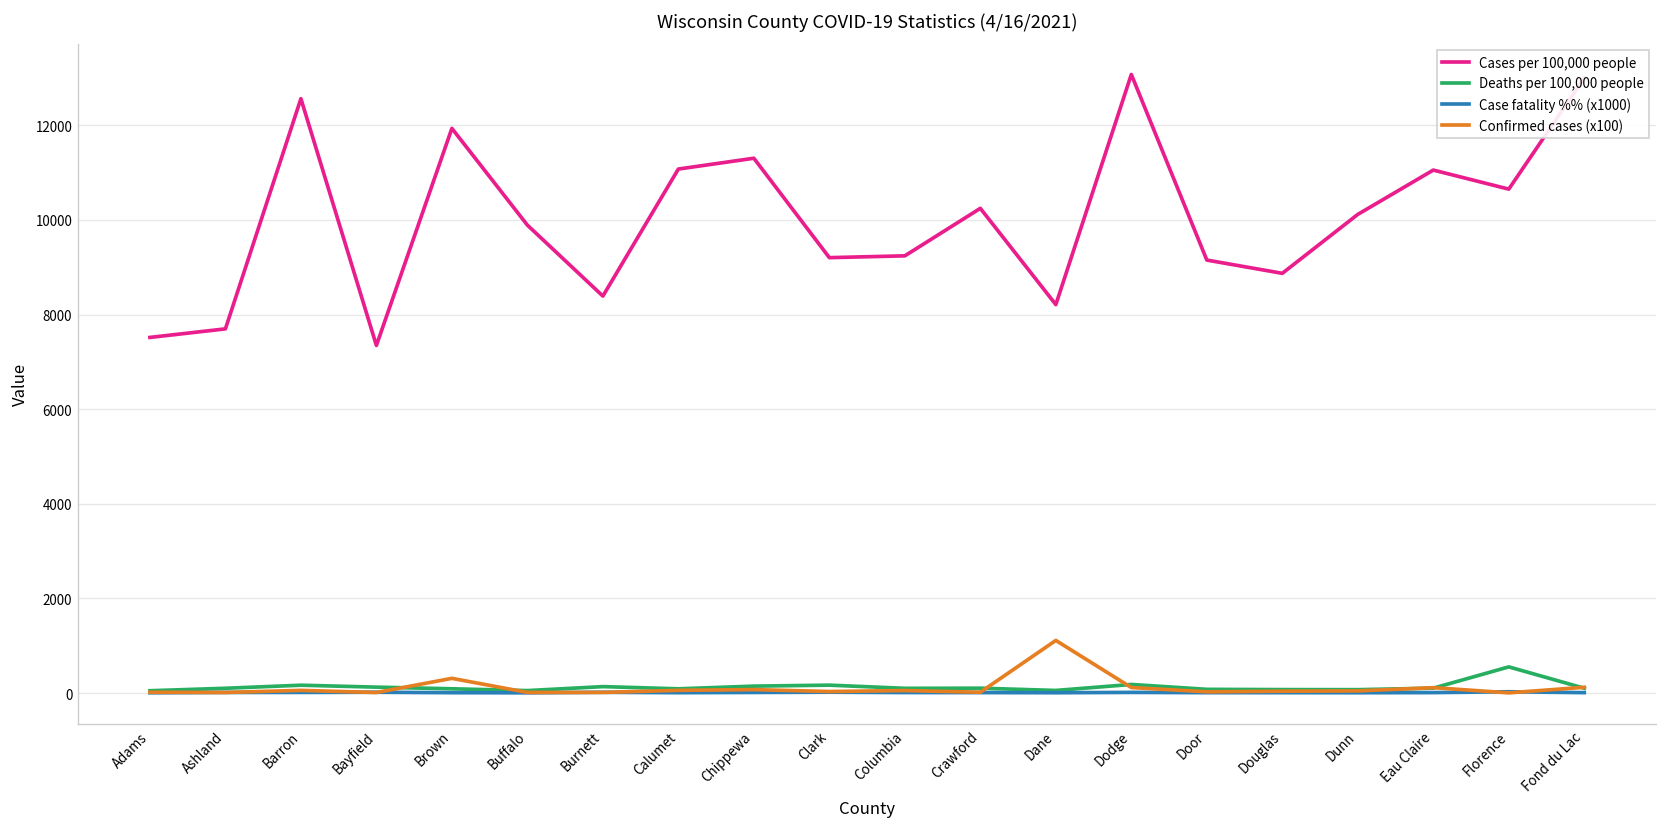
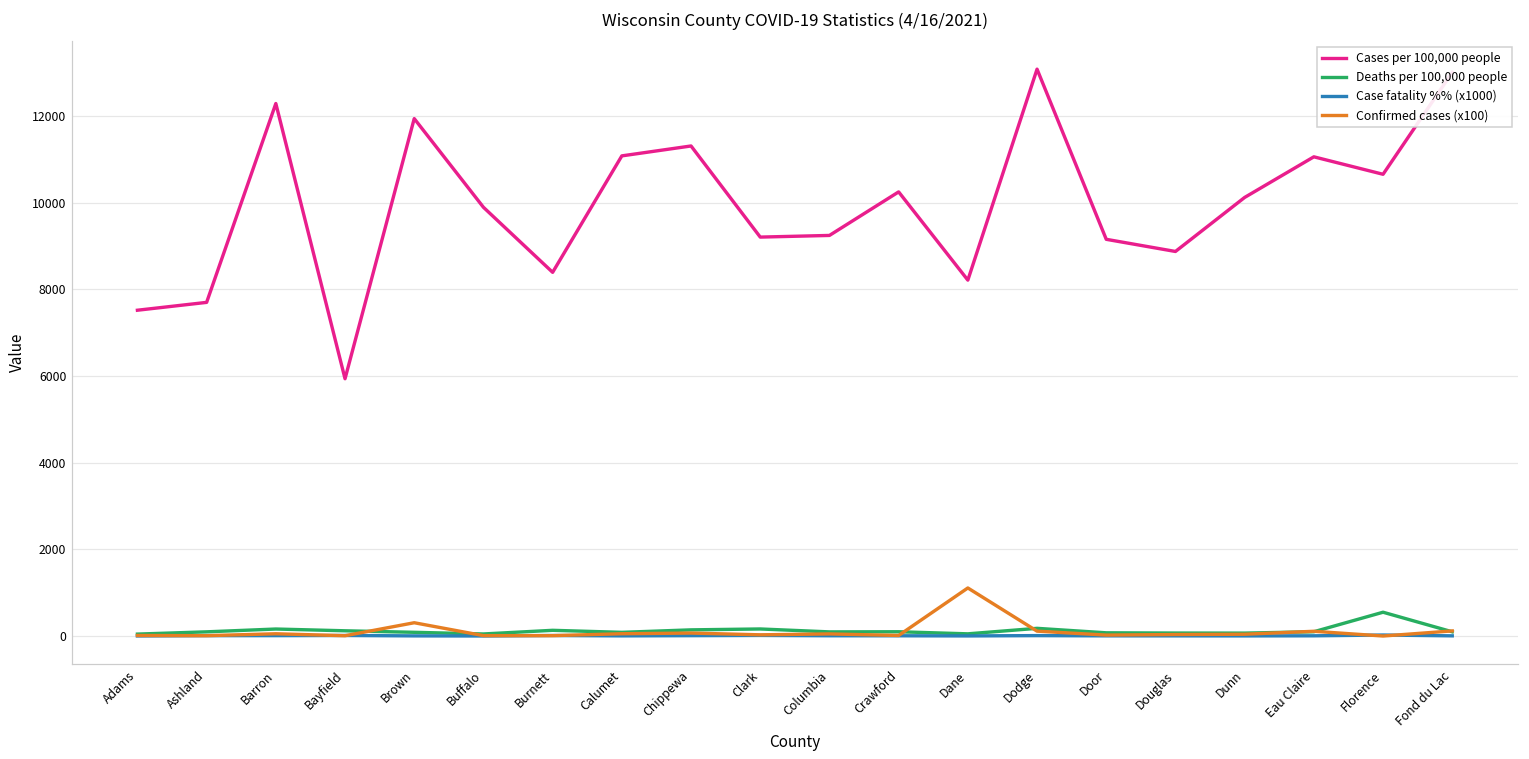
  {
    "Cases per 100,000 people": {
      "Adams": 7500,
      "Ashland": 7700,
-     "Barron": 12600,
-     "Bayfield": 7300,
+     "Barron": 12300,
+     "Bayfield": 5900,
      "Brown": 11900,
      "Buffalo": 9900,
      "Burnett": 8400,
      "Calumet": 11100,
      "Chippewa": 11300,
      "Clark": 9200,
      "Columbia": 9200,
      "Crawford": 10200,
      "Dane": 8200,
      "Dodge": 13100,
      "Door": 9200,
      "Douglas": 8900,
      "Dunn": 10100,
      "Eau Claire": 11100,
      "Florence": 10700
    },
    "Deaths per 100,000 people": {
      "Ashland": 100,
      "Barron": 200,
      "Bayfield": 100,
      "Brown": 100,
      "Burnett": 100,
      "Chippewa": 100,
      "Clark": 200,
      "Crawford": 100,
      "Dodge": 200,
      "Florence": 600
    },
    "Case fatality %% (x1000)": {
      "Brown": 0,
      "Dodge": 0,
      "Eau Claire": 0,
      "Fond du Lac": 0
    },
    "Confirmed cases (x100)": {
      "Brown": 300,
      "Dane": 1100,
      "Dodge": 100
    }
  }
